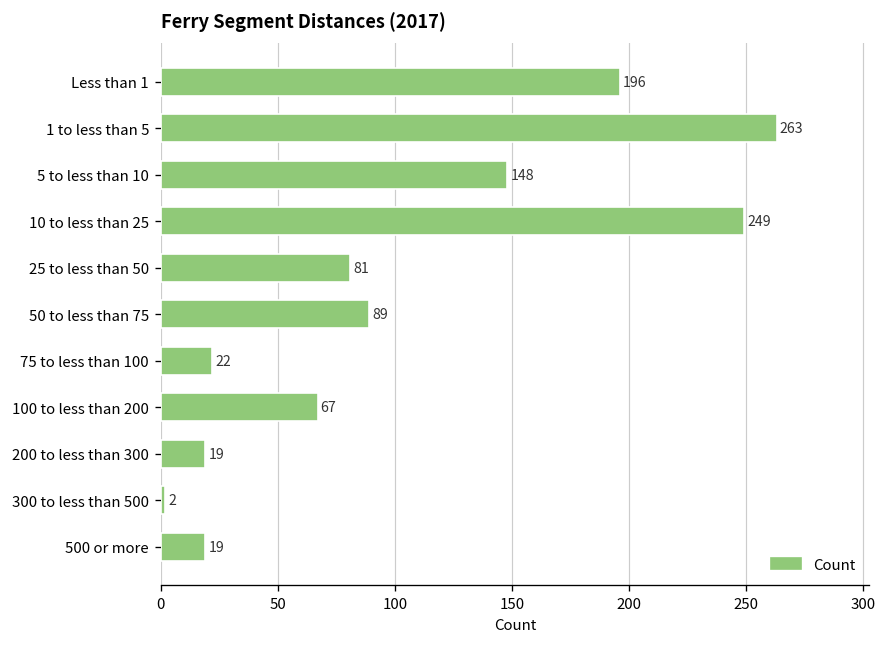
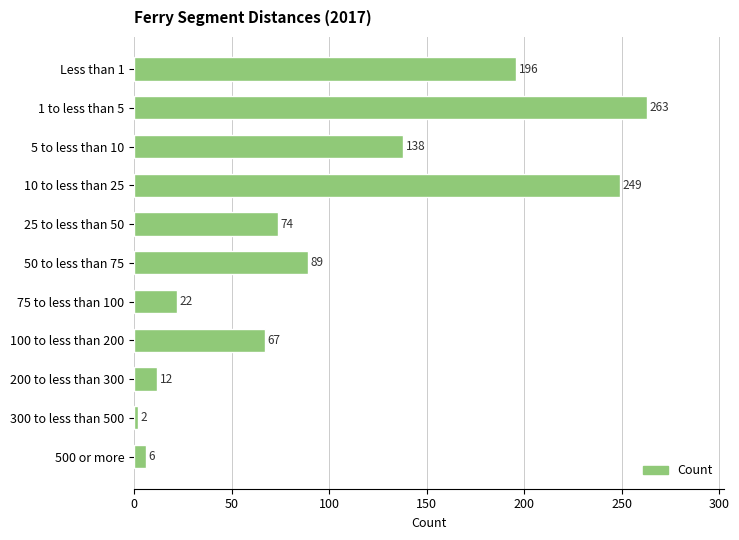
  {
    "Less than 1": 196,
    "1 to less than 5": 263,
-   "5 to less than 10": 148,
+   "5 to less than 10": 138,
    "10 to less than 25": 249,
-   "25 to less than 50": 81,
+   "25 to less than 50": 74,
    "50 to less than 75": 89,
    "75 to less than 100": 22,
    "100 to less than 200": 67,
-   "200 to less than 300": 19,
+   "200 to less than 300": 12,
    "300 to less than 500": 2,
-   "500 or more": 19
+   "500 or more": 6
  }
